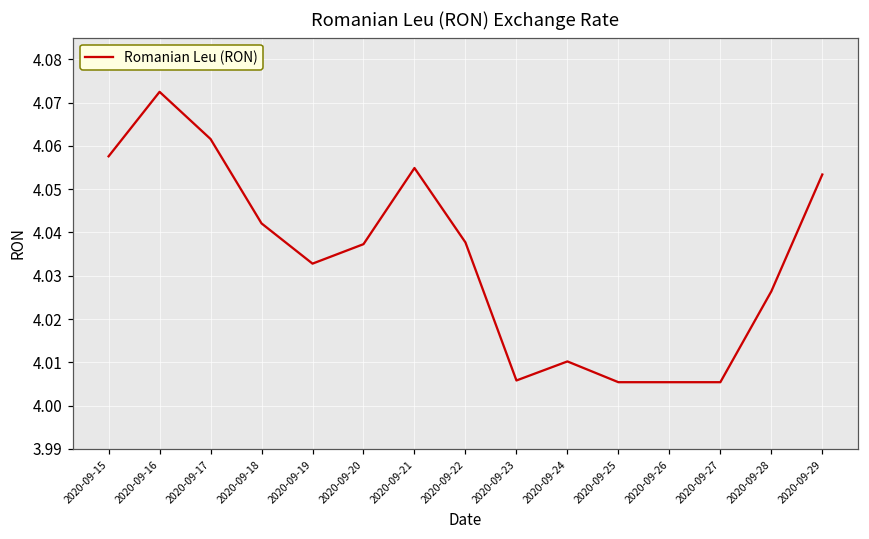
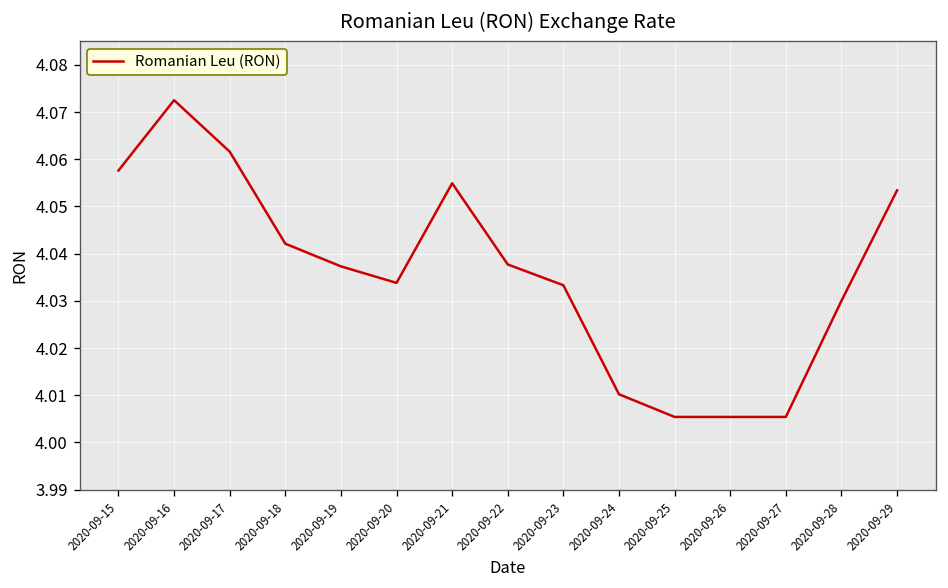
  {
    "2020-09-15": 4.058,
    "2020-09-16": 4.073,
    "2020-09-17": 4.062,
    "2020-09-18": 4.042,
-   "2020-09-19": 4.033,
-   "2020-09-20": 4.037,
+   "2020-09-19": 4.037,
+   "2020-09-20": 4.034,
    "2020-09-21": 4.055,
    "2020-09-22": 4.038,
-   "2020-09-23": 4.006,
+   "2020-09-23": 4.033,
    "2020-09-24": 4.010,
    "2020-09-25": 4.005,
    "2020-09-26": 4.005,
    "2020-09-27": 4.005,
-   "2020-09-28": 4.026,
+   "2020-09-28": 4.030,
    "2020-09-29": 4.053
  }
